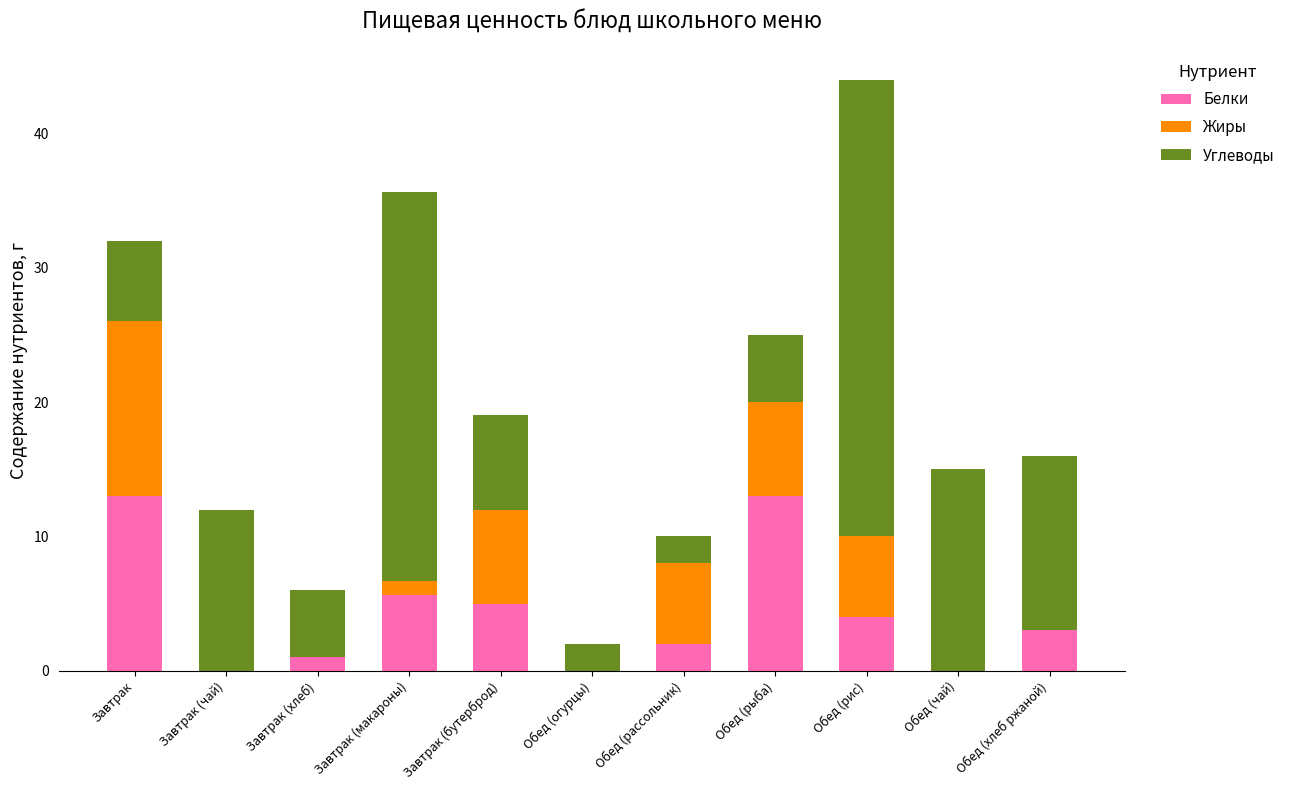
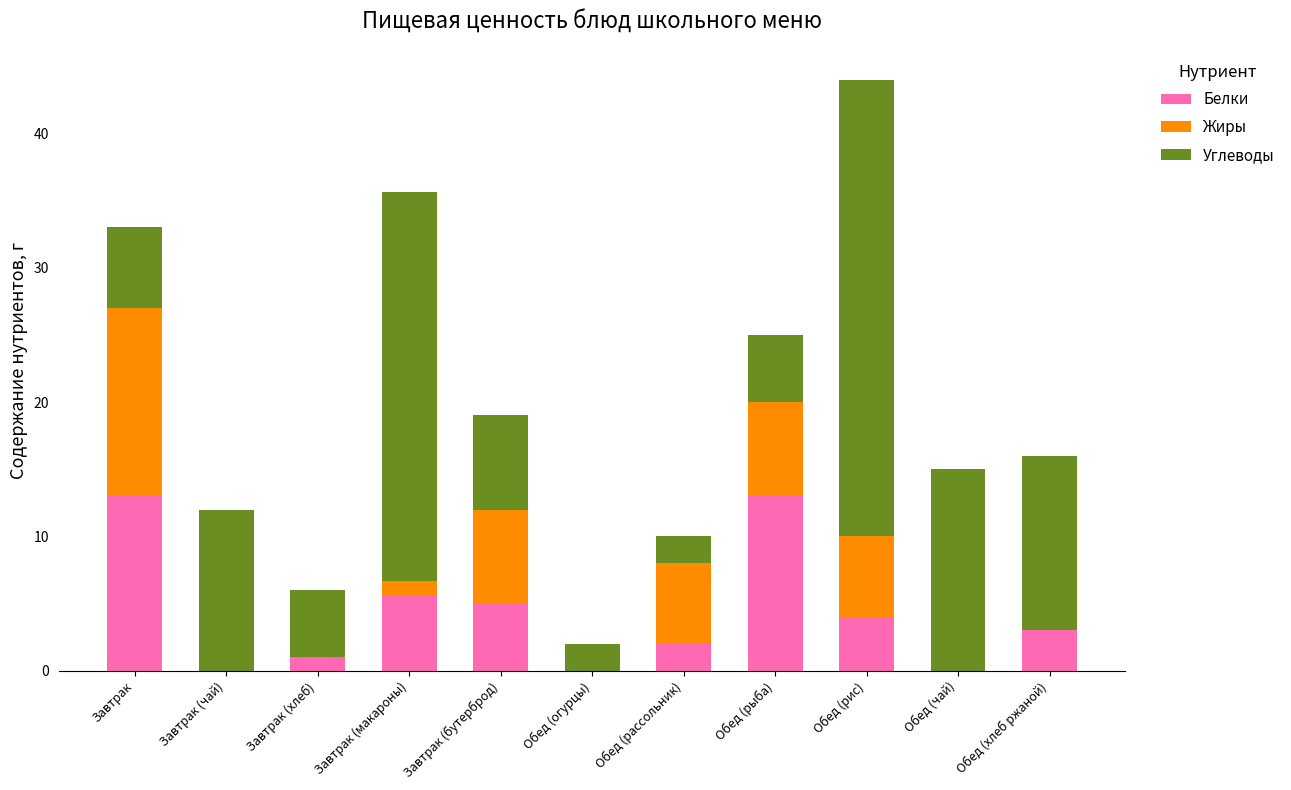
  {
    "Белки": {
      "Завтрак": 13,
      "Завтрак (чай)": 0,
      "Завтрак (хлеб)": 1,
      "Завтрак (макароны)": 5.7,
      "Завтрак (бутерброд)": 5,
      "Обед (огурцы)": 0,
      "Обед (рассольник)": 2,
      "Обед (рыба)": 13,
      "Обед (рис)": 4,
      "Обед (чай)": 0,
      "Обед (хлеб ржаной)": 3
    },
    "Жиры": {
-     "Завтрак": 13,
+     "Завтрак": 14,
      "Завтрак (чай)": 0,
      "Завтрак (хлеб)": 0,
      "Завтрак (макароны)": 1,
      "Завтрак (бутерброд)": 7,
      "Обед (огурцы)": 0,
      "Обед (рассольник)": 6,
      "Обед (рыба)": 7,
      "Обед (рис)": 6,
      "Обед (чай)": 0,
      "Обед (хлеб ржаной)": 0
    },
    "Углеводы": {
      "Завтрак": 6,
      "Завтрак (чай)": 12,
      "Завтрак (хлеб)": 5,
      "Завтрак (макароны)": 29,
      "Завтрак (бутерброд)": 7,
      "Обед (огурцы)": 2,
      "Обед (рассольник)": 2,
      "Обед (рыба)": 5,
      "Обед (рис)": 34,
      "Обед (чай)": 15,
      "Обед (хлеб ржаной)": 13
    }
  }
